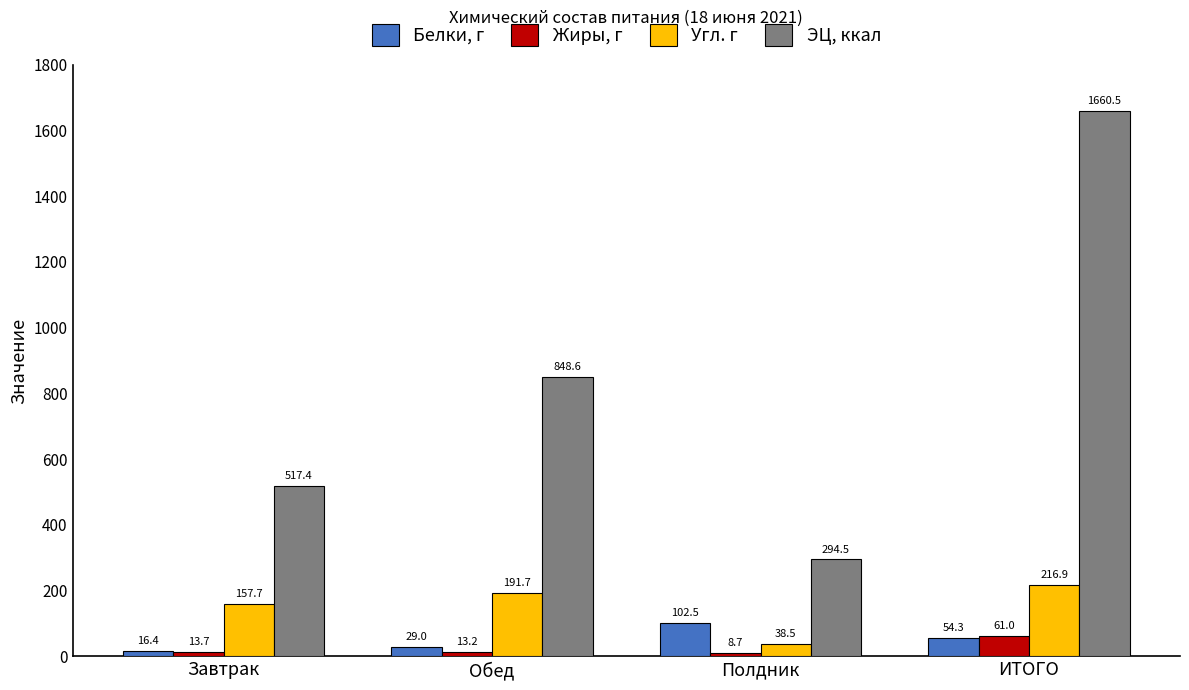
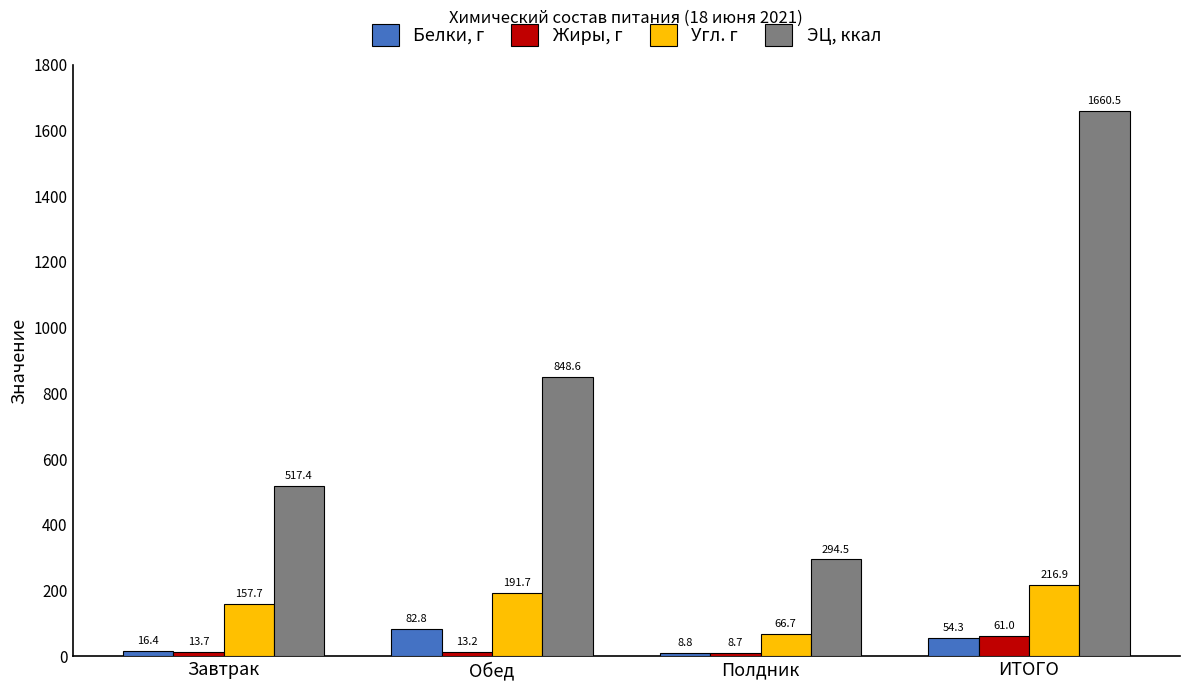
  {
    "Белки, г": {
      "Завтрак": 16.4,
-     "Обед": 29.0,
-     "Полдник": 102.5,
+     "Обед": 82.8,
+     "Полдник": 8.8,
      "ИТОГО": 54.3
    },
    "Жиры, г": {
      "Завтрак": 13.7,
      "Обед": 13.2,
      "Полдник": 8.7,
      "ИТОГО": 61.0
    },
    "Угл. г": {
      "Завтрак": 157.7,
      "Обед": 191.7,
-     "Полдник": 38.5,
+     "Полдник": 66.7,
      "ИТОГО": 216.9
    },
    "ЭЦ, ккал": {
      "Завтрак": 517.4,
      "Обед": 848.6,
      "Полдник": 294.5,
      "ИТОГО": 1660.5
    }
  }
